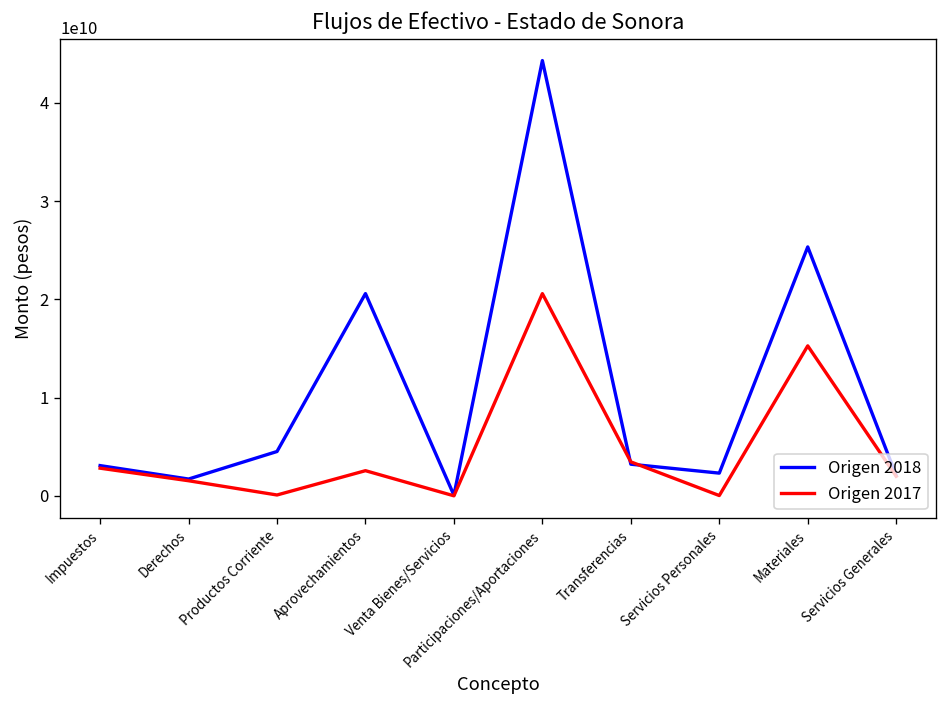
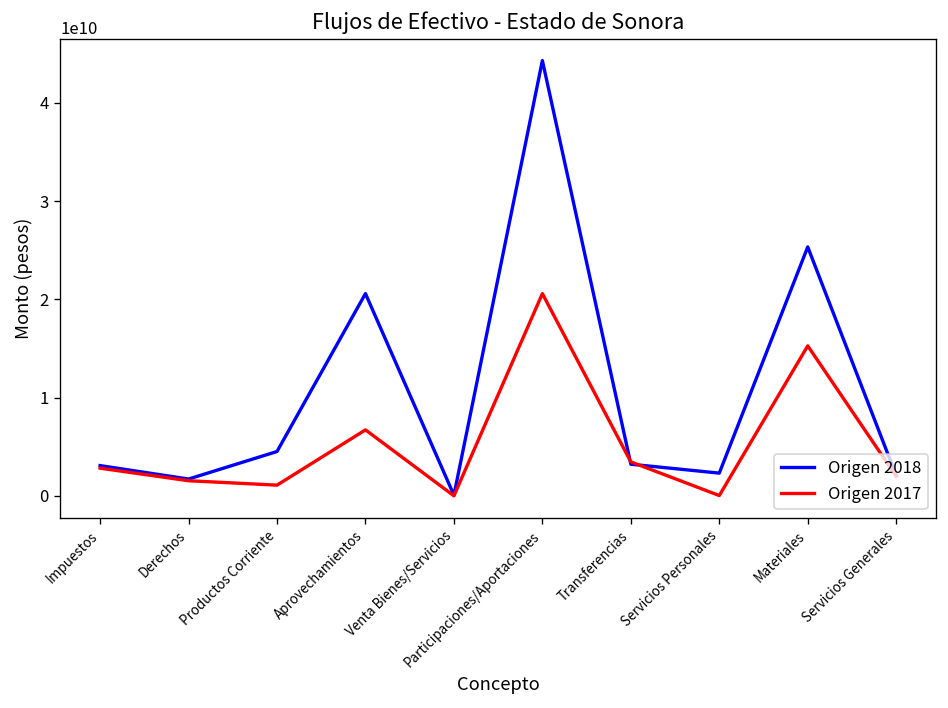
  {
    "Origen 2018": {
      "Productos Corriente": 5000000000,
      "Aprovechamientos": 21000000000,
      "Participaciones/Aportaciones": 44000000000,
      "Servicios Personales": 2000000000,
      "Materiales": 25000000000
    },
    "Origen 2017": {
-     "Productos Corriente": 0,
-     "Aprovechamientos": 3000000000,
+     "Productos Corriente": 1000000000,
+     "Aprovechamientos": 7000000000,
      "Participaciones/Aportaciones": 21000000000,
      "Servicios Personales": 0,
      "Materiales": 15000000000
    }
  }
